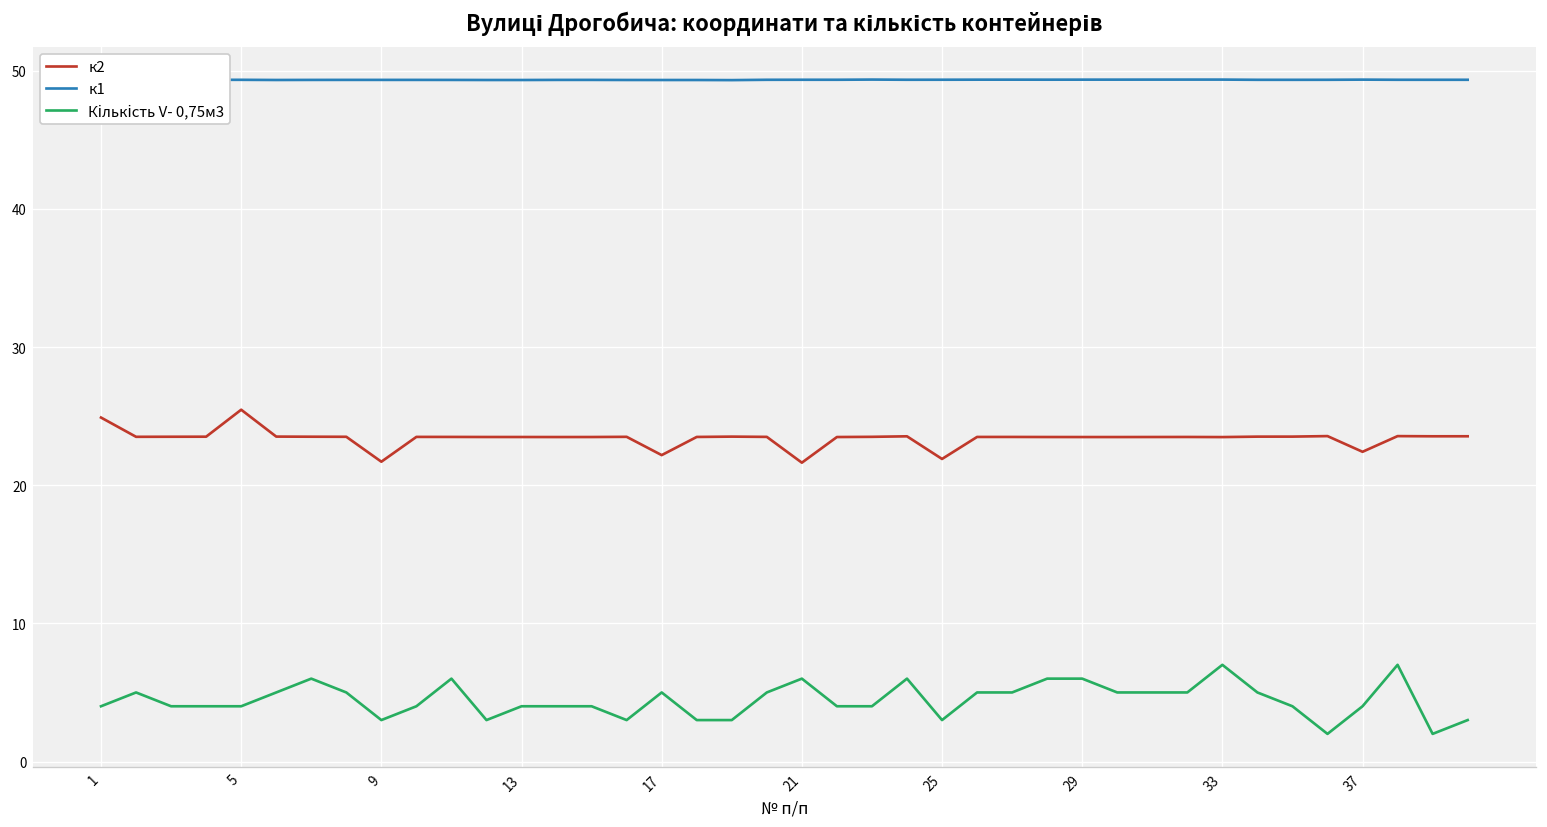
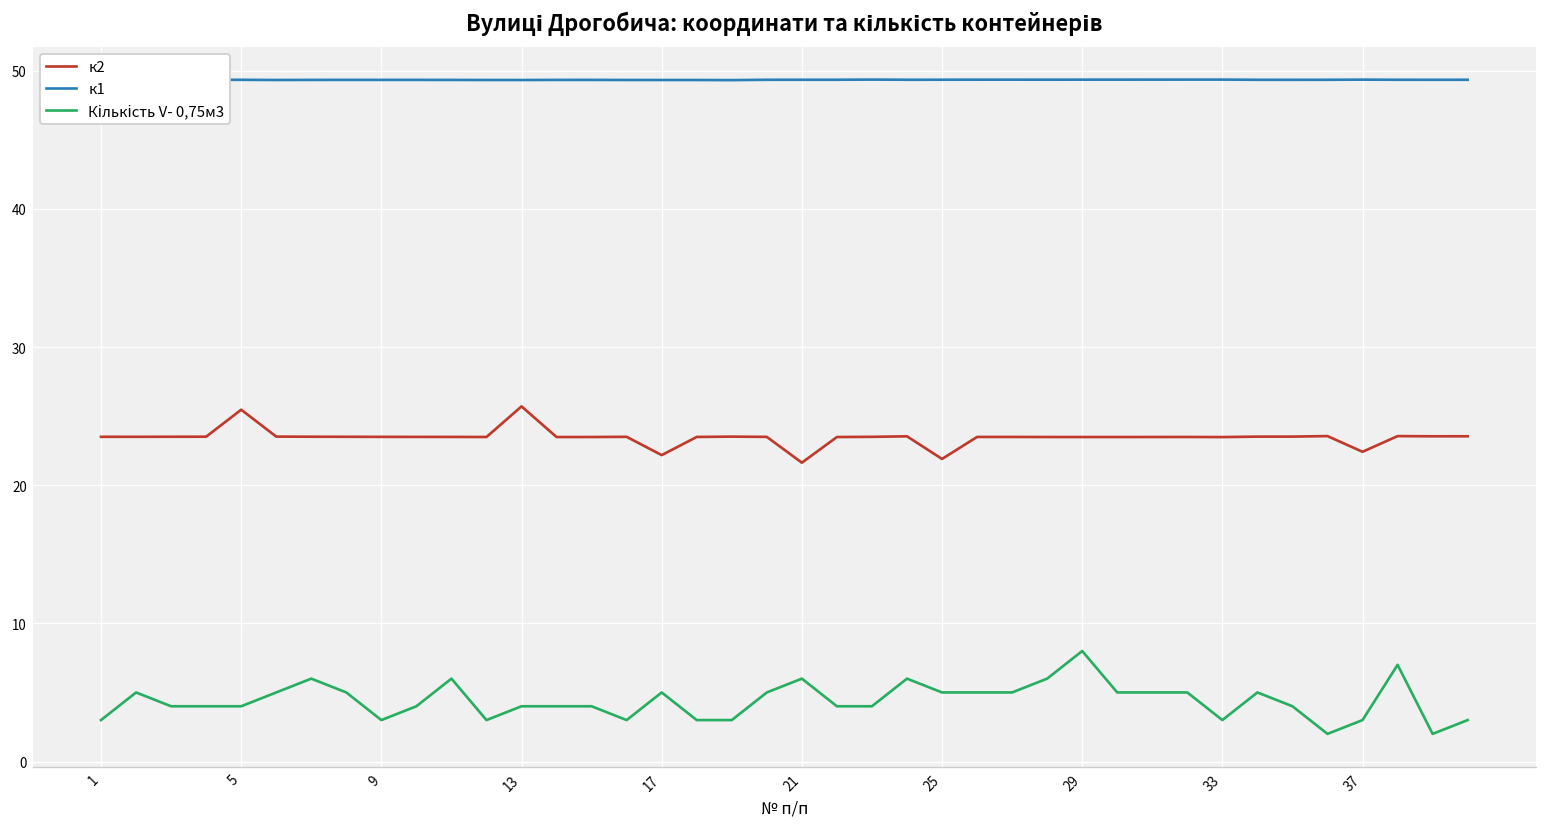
  {
    "к2": {
-     "1": 24.9,
+     "1": 23.5,
      "5": 25.5,
-     "9": 21.7,
-     "13": 23.5,
+     "9": 23.5,
+     "13": 25.7,
      "17": 22.2,
      "21": 21.6,
      "25": 21.9,
      "29": 23.5,
      "33": 23.5,
      "37": 22.4
    },
    "к1": {
      "5": 49.4,
      "9": 49.3,
      "13": 49.3,
      "17": 49.3,
      "21": 49.4,
      "25": 49.4,
      "29": 49.4,
      "33": 49.4,
      "37": 49.4
    },
    "Кількість V- 0,75м3": {
-     "1": 4,
+     "1": 3,
      "5": 4,
      "9": 3,
      "13": 4,
      "17": 5,
      "21": 6,
-     "25": 3,
-     "29": 6,
-     "33": 7,
-     "37": 4
+     "25": 5,
+     "29": 8,
+     "33": 3,
+     "37": 3
    }
  }
